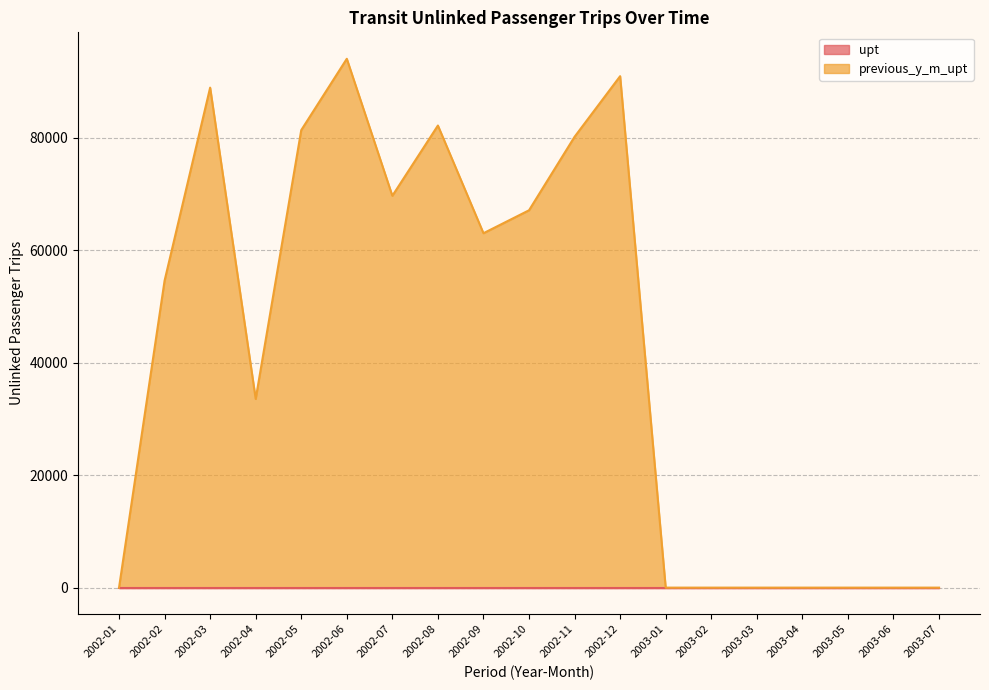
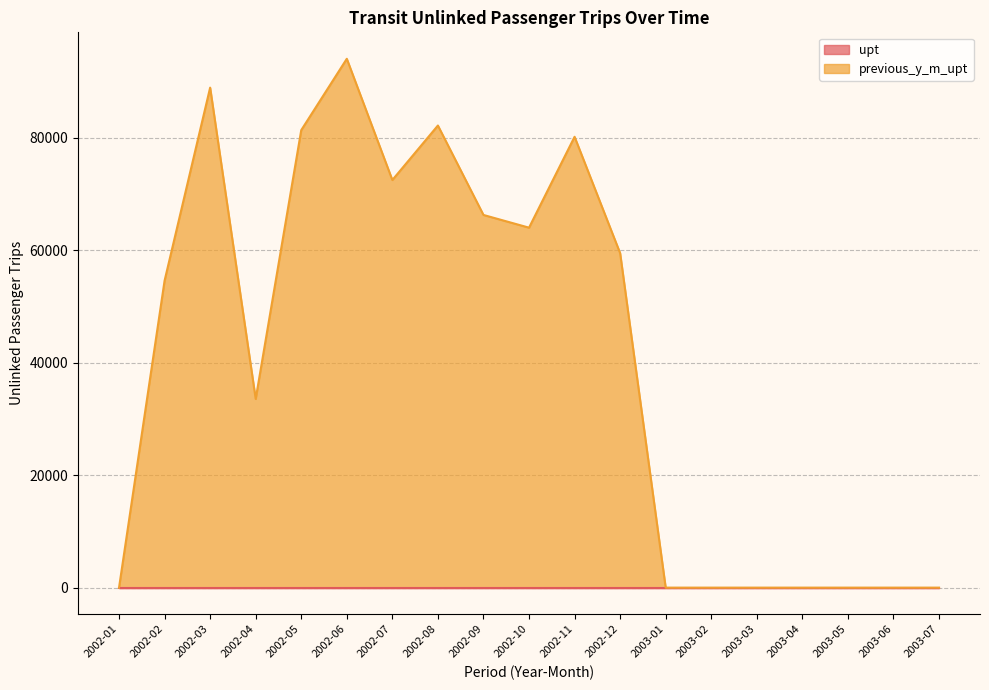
  {
    "upt": {
      "2002-02": 0,
      "2002-03": 0,
      "2002-04": 0,
      "2002-05": 0,
      "2002-06": 0,
      "2002-07": 0,
      "2002-08": 0,
      "2002-09": 0,
      "2002-10": 0,
      "2002-11": 0,
      "2002-12": 0
    },
    "previous_y_m_upt": {
      "2002-02": 55000,
      "2002-03": 89000,
      "2002-04": 34000,
      "2002-05": 81000,
      "2002-06": 94000,
-     "2002-07": 70000,
+     "2002-07": 72000,
      "2002-08": 82000,
-     "2002-09": 63000,
-     "2002-10": 67000,
+     "2002-09": 66000,
+     "2002-10": 64000,
      "2002-11": 80000,
-     "2002-12": 91000
+     "2002-12": 59000
    }
  }
